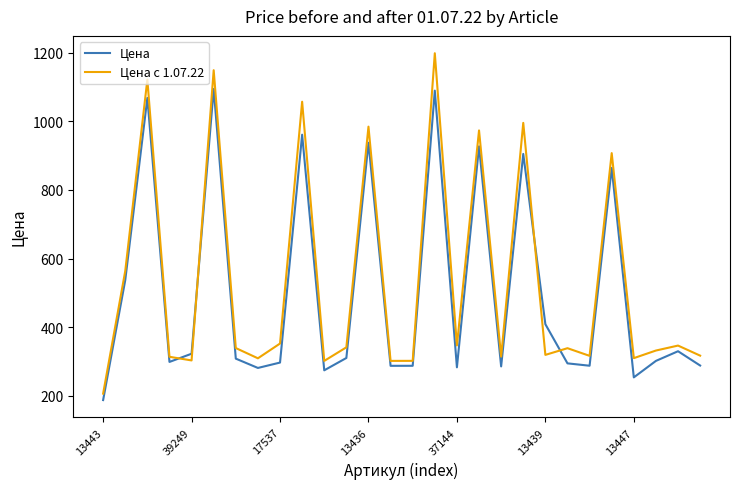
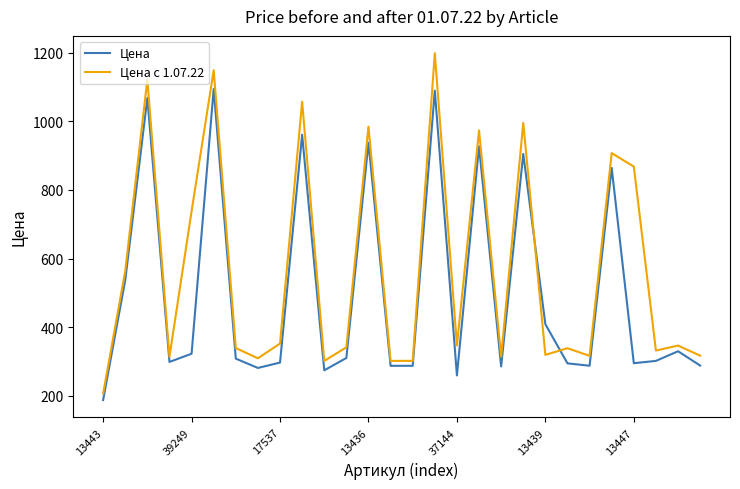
  {
    "Цена": {
      "13443": 190,
      "39249": 320,
      "17537": 300,
      "13436": 940,
-     "37144": 280,
+     "37144": 260,
      "13439": 410,
-     "13447": 250
+     "13447": 300
    },
    "Цена с 1.07.22": {
      "13443": 210,
-     "39249": 300,
+     "39249": 740,
      "17537": 350,
      "13436": 980,
      "37144": 350,
      "13439": 320,
-     "13447": 310
+     "13447": 870
    }
  }
